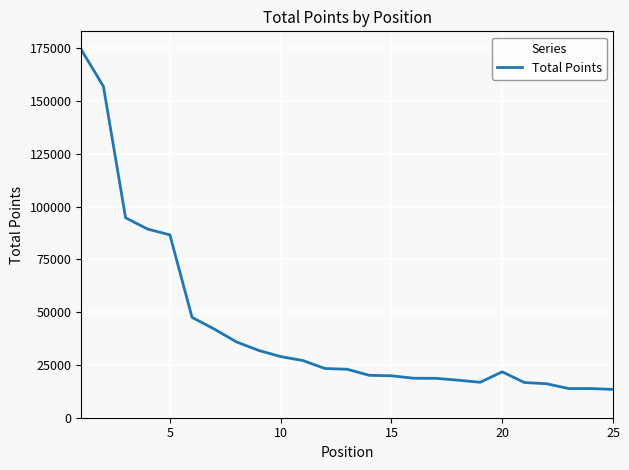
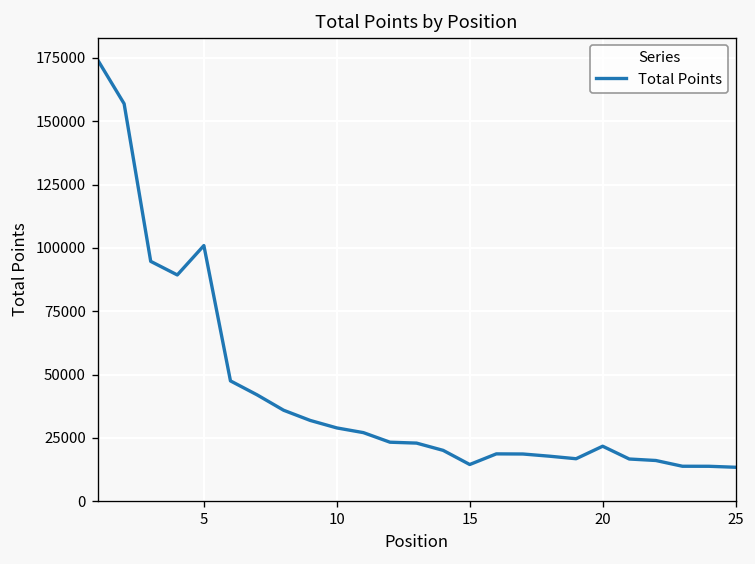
  {
-   "5": 87000,
+   "5": 101000,
    "10": 29000,
-   "15": 20000,
+   "15": 15000,
    "20": 22000,
    "25": 13000
  }
